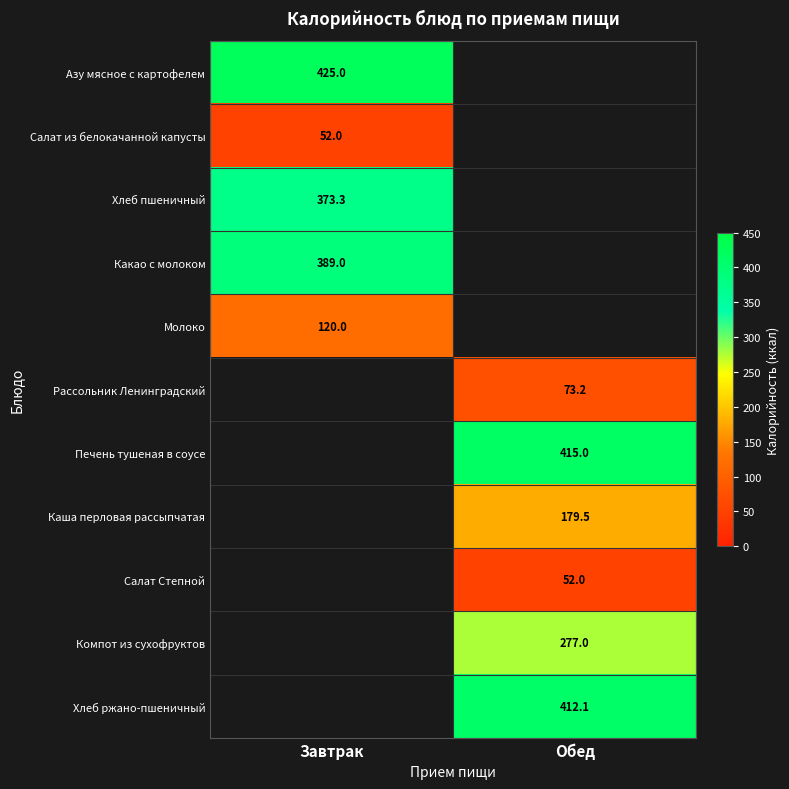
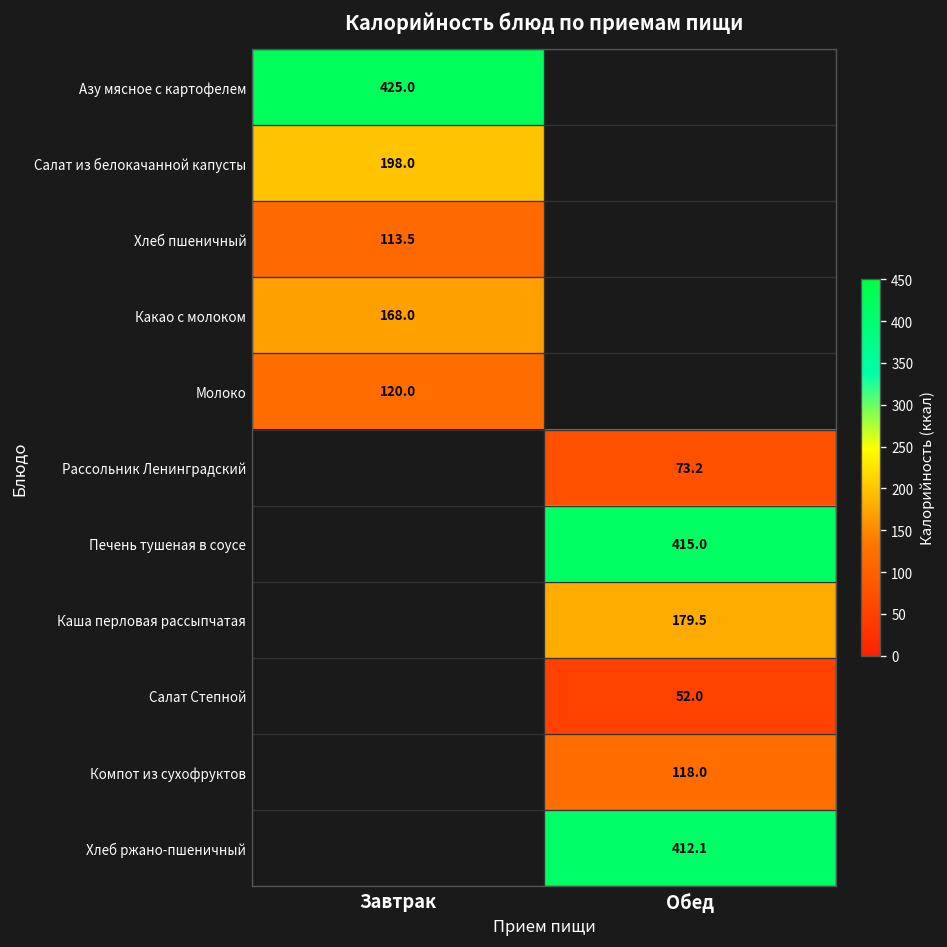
  {
    "Азу мясное с картофелем": {
      "Завтрак": 425.0
    },
    "Салат из белокачанной капусты": {
-     "Завтрак": 52.0
+     "Завтрак": 198.0
    },
    "Хлеб пшеничный": {
-     "Завтрак": 373.3
+     "Завтрак": 113.5
    },
    "Какао с молоком": {
-     "Завтрак": 389.0
+     "Завтрак": 168.0
    },
    "Молоко": {
      "Завтрак": 120.0
    },
    "Рассольник Ленинградский": {
      "Обед": 73.2
    },
    "Печень тушеная в соусе": {
      "Обед": 415.0
    },
    "Каша перловая рассыпчатая": {
      "Обед": 179.5
    },
    "Салат Степной": {
      "Обед": 52.0
    },
    "Компот из сухофруктов": {
-     "Обед": 277.0
+     "Обед": 118.0
    },
    "Хлеб ржано-пшеничный": {
      "Обед": 412.1
    }
  }
